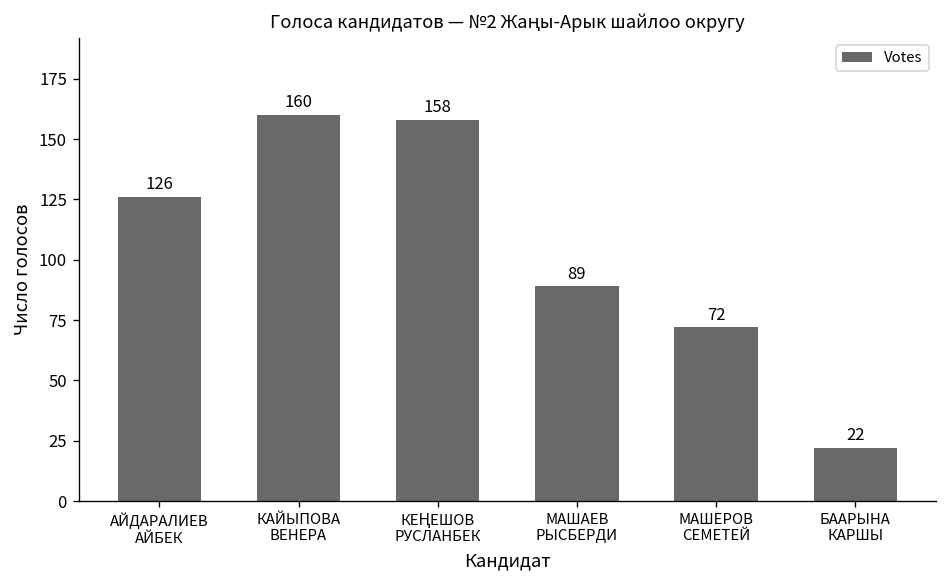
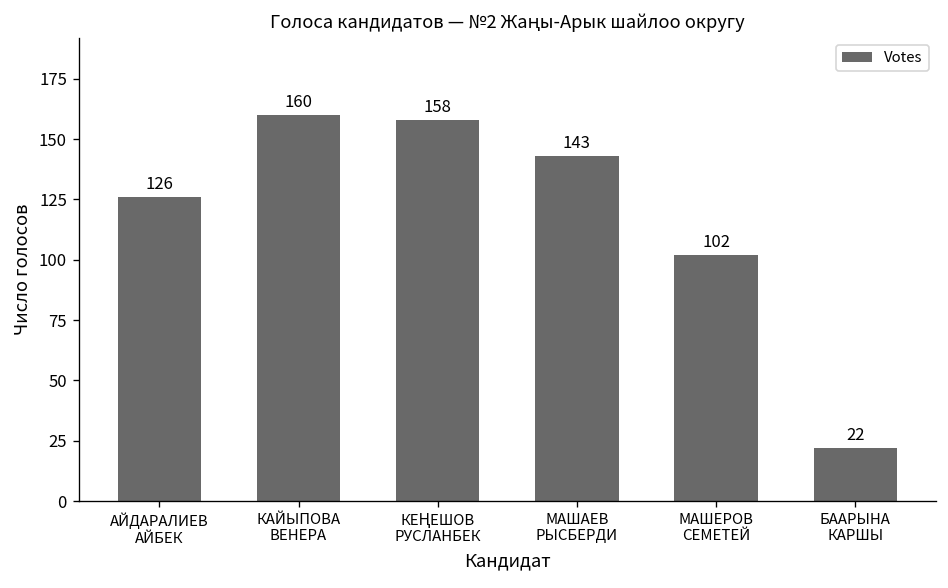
  {
    "АЙДАРАЛИЕВ АЙБЕК": 126,
    "КАЙЫПОВА ВЕНЕРА": 160,
    "КЕҢЕШОВ РУСЛАНБЕК": 158,
-   "МАШАЕВ РЫСБЕРДИ": 89,
-   "МАШЕРОВ СЕМЕТЕЙ": 72,
+   "МАШАЕВ РЫСБЕРДИ": 143,
+   "МАШЕРОВ СЕМЕТЕЙ": 102,
    "БААРЫНА КАРШЫ": 22
  }
